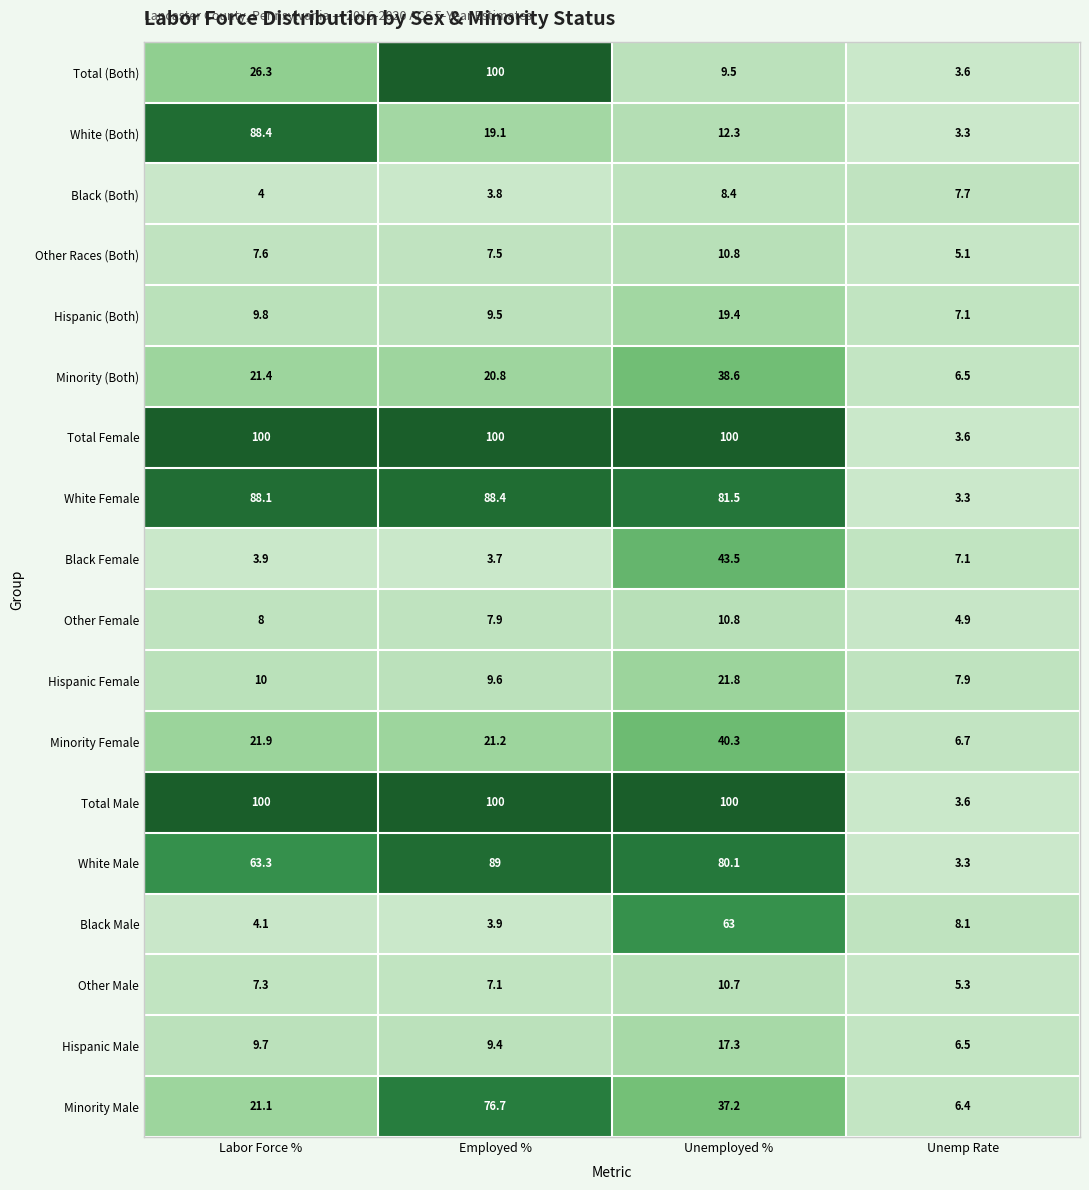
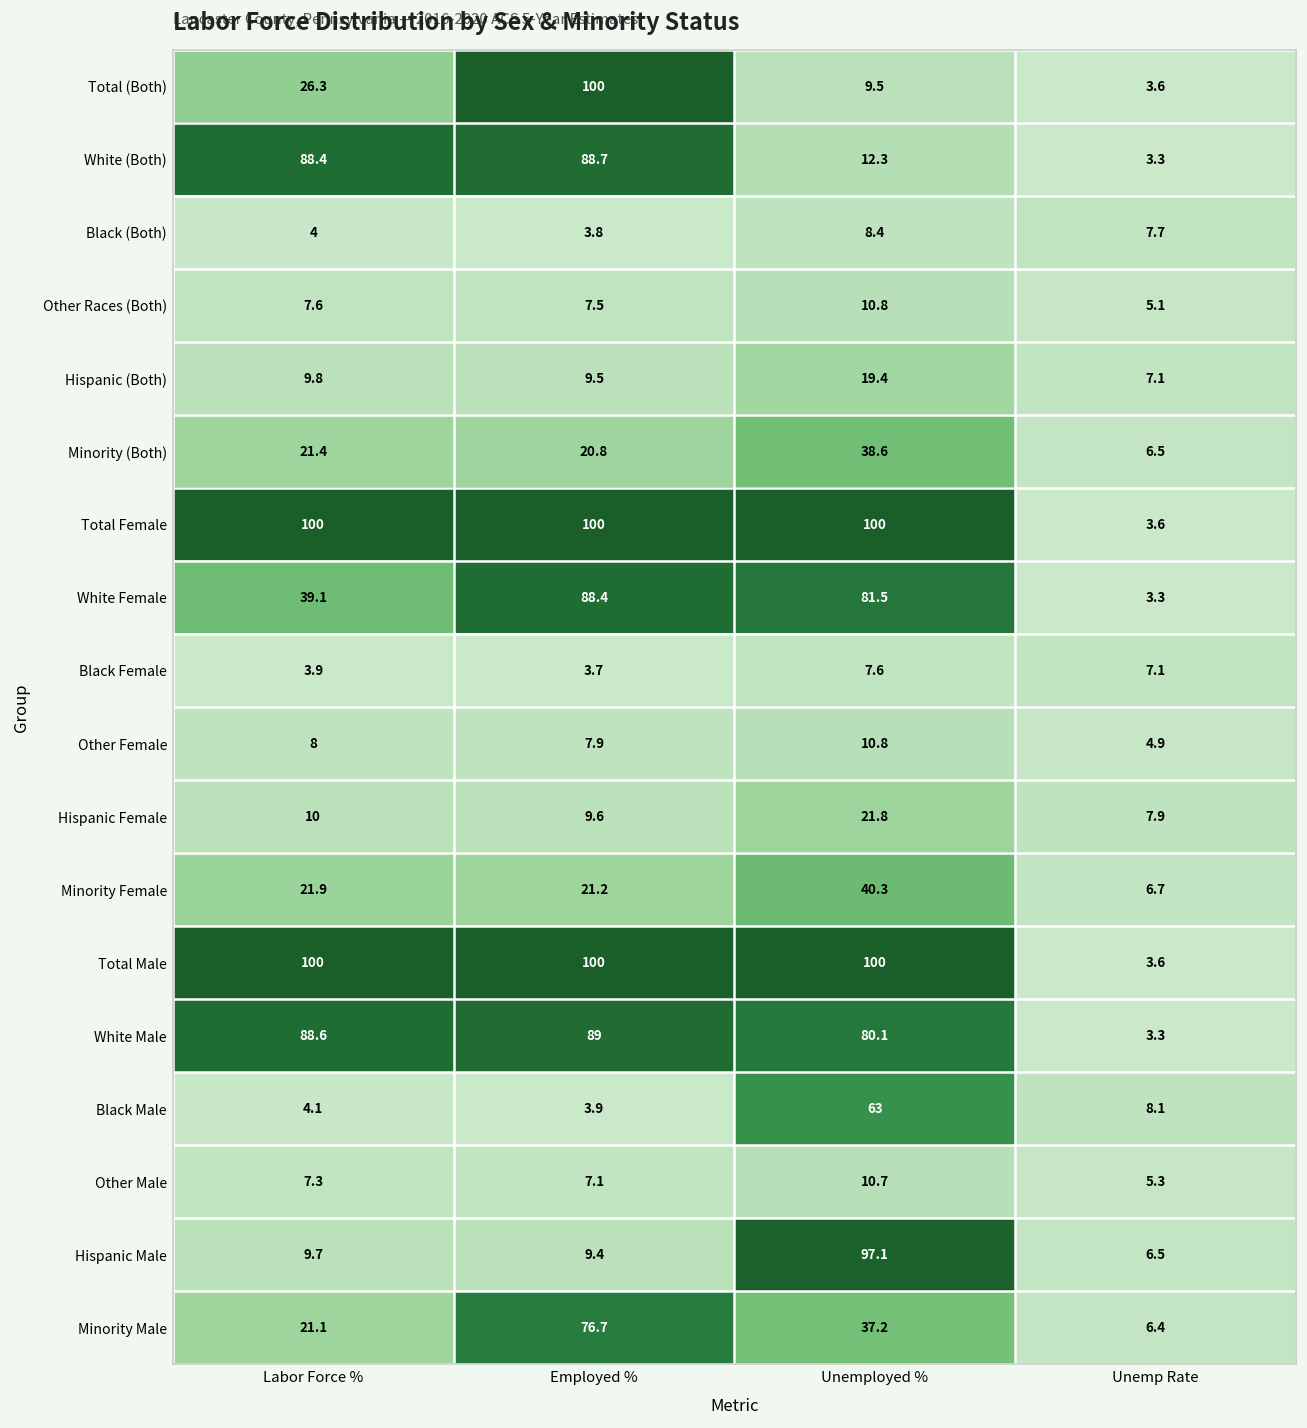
  {
    "Total (Both)": {
      "Labor Force %": 26.3,
      "Employed %": 100,
      "Unemployed %": 9.5,
      "Unemp Rate": 3.6
    },
    "White (Both)": {
      "Labor Force %": 88.4,
-     "Employed %": 19.1,
+     "Employed %": 88.7,
      "Unemployed %": 12.3,
      "Unemp Rate": 3.3
    },
    "Black (Both)": {
      "Labor Force %": 4,
      "Employed %": 3.8,
      "Unemployed %": 8.4,
      "Unemp Rate": 7.7
    },
    "Other Races (Both)": {
      "Labor Force %": 7.6,
      "Employed %": 7.5,
      "Unemployed %": 10.8,
      "Unemp Rate": 5.1
    },
    "Hispanic (Both)": {
      "Labor Force %": 9.8,
      "Employed %": 9.5,
      "Unemployed %": 19.4,
      "Unemp Rate": 7.1
    },
    "Minority (Both)": {
      "Labor Force %": 21.4,
      "Employed %": 20.8,
      "Unemployed %": 38.6,
      "Unemp Rate": 6.5
    },
    "Total Female": {
      "Labor Force %": 100,
      "Employed %": 100,
      "Unemployed %": 100,
      "Unemp Rate": 3.6
    },
    "White Female": {
-     "Labor Force %": 88.1,
+     "Labor Force %": 39.1,
      "Employed %": 88.4,
      "Unemployed %": 81.5,
      "Unemp Rate": 3.3
    },
    "Black Female": {
      "Labor Force %": 3.9,
      "Employed %": 3.7,
-     "Unemployed %": 43.5,
+     "Unemployed %": 7.6,
      "Unemp Rate": 7.1
    },
    "Other Female": {
      "Labor Force %": 8,
      "Employed %": 7.9,
      "Unemployed %": 10.8,
      "Unemp Rate": 4.9
    },
    "Hispanic Female": {
      "Labor Force %": 10,
      "Employed %": 9.6,
      "Unemployed %": 21.8,
      "Unemp Rate": 7.9
    },
    "Minority Female": {
      "Labor Force %": 21.9,
      "Employed %": 21.2,
      "Unemployed %": 40.3,
      "Unemp Rate": 6.7
    },
    "Total Male": {
      "Labor Force %": 100,
      "Employed %": 100,
      "Unemployed %": 100,
      "Unemp Rate": 3.6
    },
    "White Male": {
-     "Labor Force %": 63.3,
+     "Labor Force %": 88.6,
      "Employed %": 89,
      "Unemployed %": 80.1,
      "Unemp Rate": 3.3
    },
    "Black Male": {
      "Labor Force %": 4.1,
      "Employed %": 3.9,
      "Unemployed %": 63,
      "Unemp Rate": 8.1
    },
    "Other Male": {
      "Labor Force %": 7.3,
      "Employed %": 7.1,
      "Unemployed %": 10.7,
      "Unemp Rate": 5.3
    },
    "Hispanic Male": {
      "Labor Force %": 9.7,
      "Employed %": 9.4,
-     "Unemployed %": 17.3,
+     "Unemployed %": 97.1,
      "Unemp Rate": 6.5
    },
    "Minority Male": {
      "Labor Force %": 21.1,
      "Employed %": 76.7,
      "Unemployed %": 37.2,
      "Unemp Rate": 6.4
    }
  }
